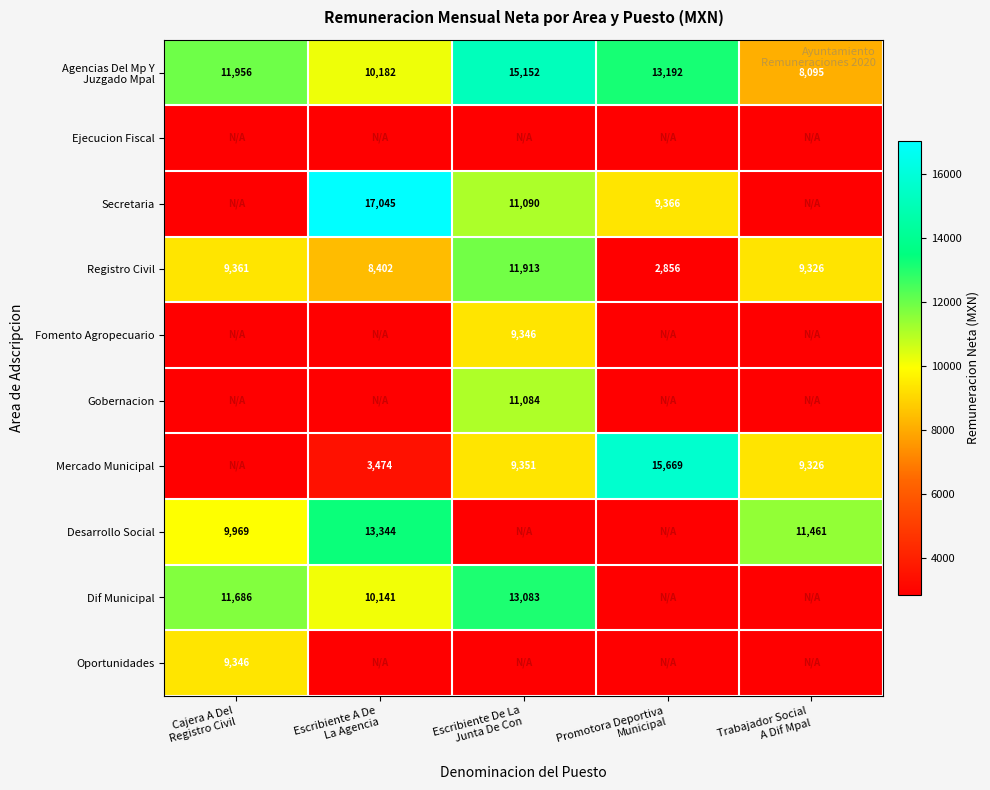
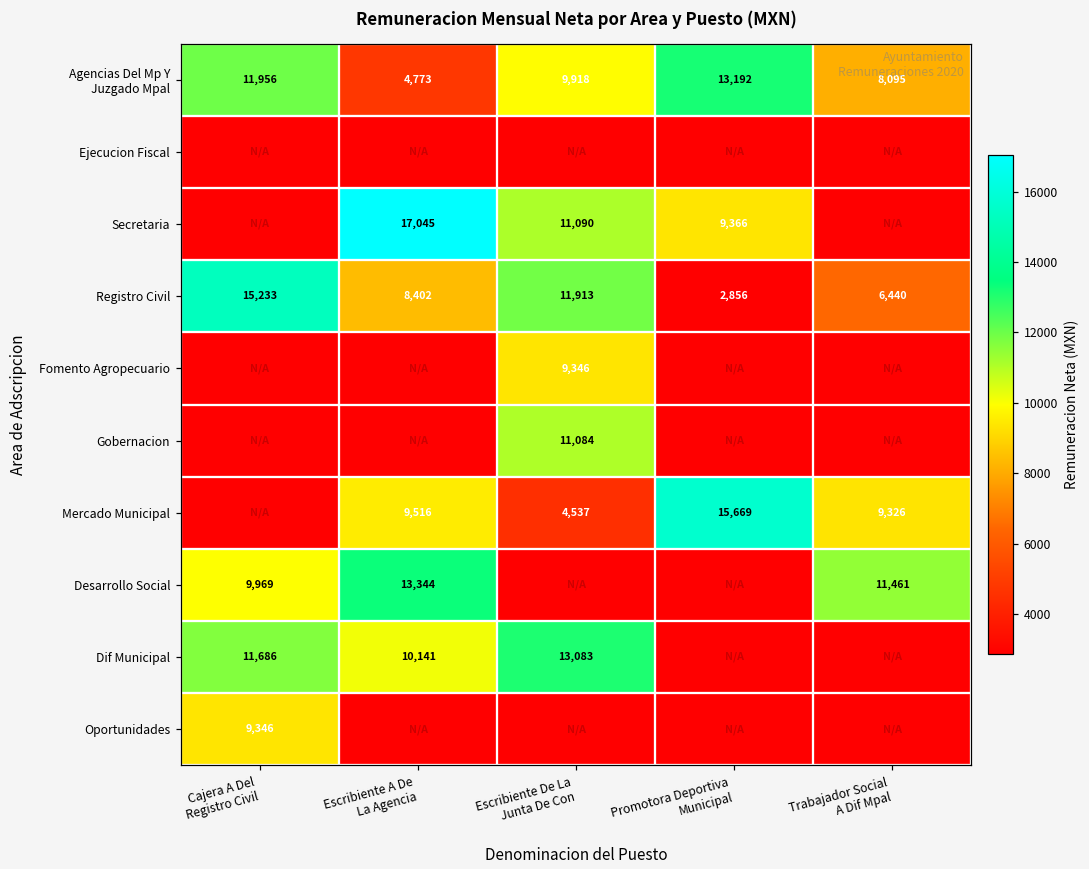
  {
    "Agencias Del Mp Y Juzgado Mpal": {
      "Cajera A Del Registro Civil": "11,956",
-     "Escribiente A De La Agencia": "10,182",
-     "Escribiente De La Junta De Con": "15,152",
+     "Escribiente A De La Agencia": "4,773",
+     "Escribiente De La Junta De Con": "9,918",
      "Promotora Deportiva Municipal": "13,192"
    },
    "Secretaria": {
      "Escribiente A De La Agencia": "17,045",
      "Escribiente De La Junta De Con": "11,090",
      "Promotora Deportiva Municipal": "9,366"
    },
    "Registro Civil": {
-     "Cajera A Del Registro Civil": "9,361",
+     "Cajera A Del Registro Civil": "15,233",
      "Escribiente A De La Agencia": "8,402",
      "Escribiente De La Junta De Con": "11,913",
      "Promotora Deportiva Municipal": "2,856",
-     "Trabajador Social A Dif Mpal": "9,326"
+     "Trabajador Social A Dif Mpal": "6,440"
    },
    "Fomento Agropecuario": {
      "Escribiente De La Junta De Con": "9,346"
    },
    "Gobernacion": {
      "Escribiente De La Junta De Con": "11,084"
    },
    "Mercado Municipal": {
-     "Escribiente A De La Agencia": "3,474",
-     "Escribiente De La Junta De Con": "9,351",
+     "Escribiente A De La Agencia": "9,516",
+     "Escribiente De La Junta De Con": "4,537",
      "Promotora Deportiva Municipal": "15,669",
      "Trabajador Social A Dif Mpal": "9,326"
    },
    "Desarrollo Social": {
      "Cajera A Del Registro Civil": "9,969",
      "Escribiente A De La Agencia": "13,344",
      "Trabajador Social A Dif Mpal": "11,461"
    },
    "Dif Municipal": {
      "Cajera A Del Registro Civil": "11,686",
      "Escribiente A De La Agencia": "10,141",
      "Escribiente De La Junta De Con": "13,083"
    },
    "Oportunidades": {
      "Cajera A Del Registro Civil": "9,346"
    }
  }
